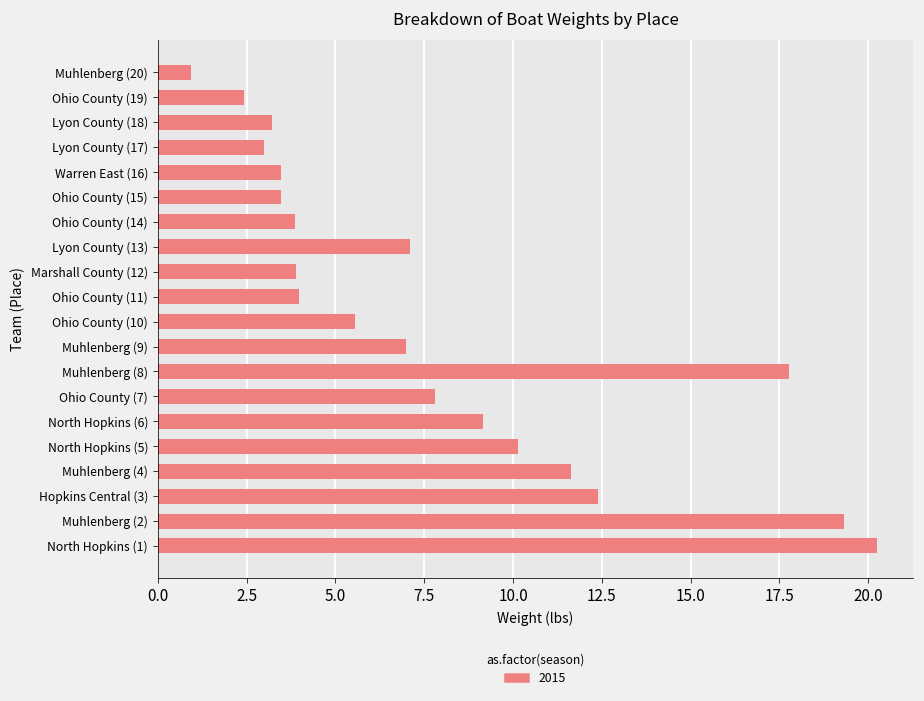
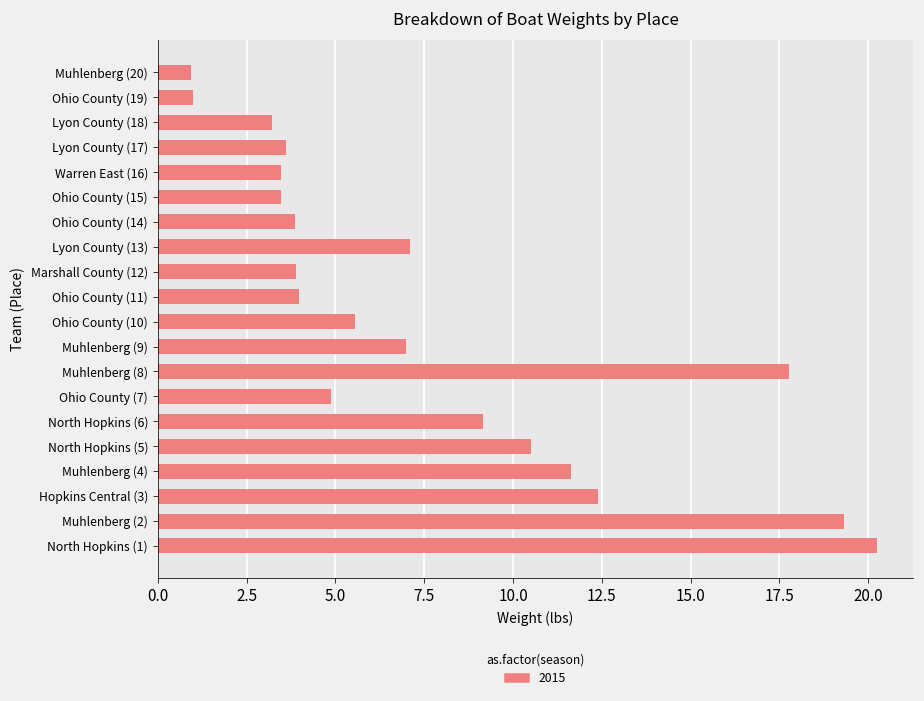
  {
    "Muhlenberg (20)": 0.9,
-   "Ohio County (19)": 2.4,
+   "Ohio County (19)": 1.0,
    "Lyon County (18)": 3.2,
-   "Lyon County (17)": 3.0,
+   "Lyon County (17)": 3.6,
    "Warren East (16)": 3.5,
    "Ohio County (15)": 3.5,
    "Ohio County (14)": 3.9,
    "Lyon County (13)": 7.1,
    "Marshall County (12)": 3.9,
    "Ohio County (11)": 4.0,
    "Ohio County (10)": 5.6,
    "Muhlenberg (9)": 7.0,
    "Muhlenberg (8)": 17.8,
-   "Ohio County (7)": 7.8,
+   "Ohio County (7)": 4.9,
    "North Hopkins (6)": 9.1,
-   "North Hopkins (5)": 10.1,
+   "North Hopkins (5)": 10.5,
    "Muhlenberg (4)": 11.6,
    "Hopkins Central (3)": 12.4,
    "Muhlenberg (2)": 19.3,
    "North Hopkins (1)": 20.3
  }
